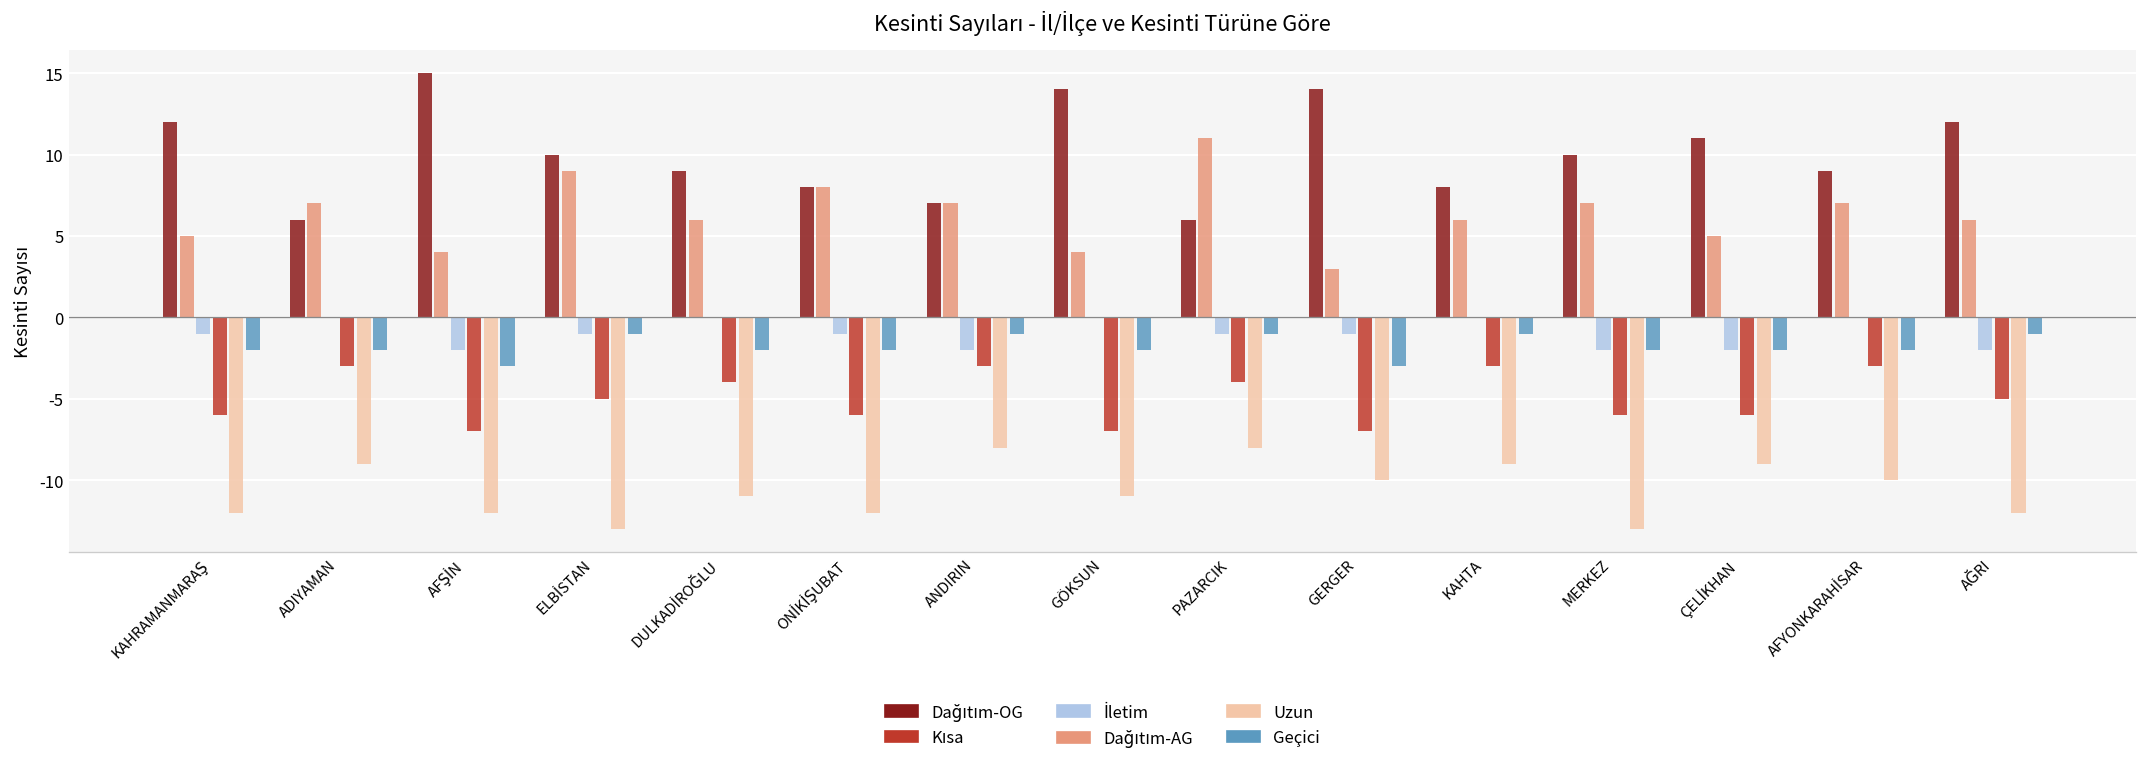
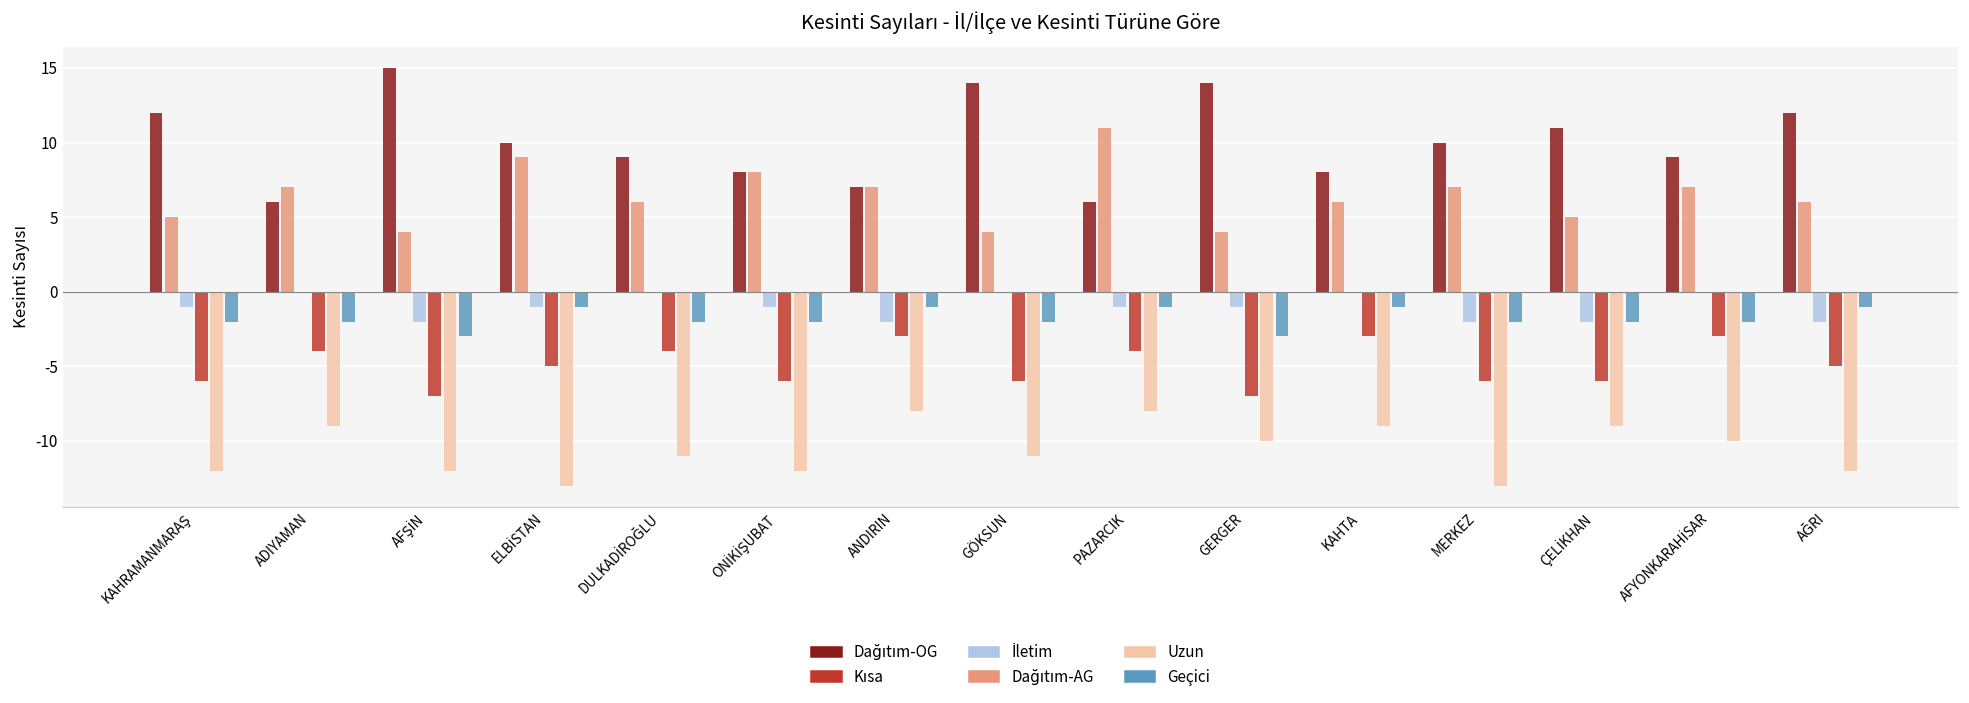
  {
    "Dağıtım-OG": {
      "KAHRAMANMARAŞ": 12.0,
      "ADIYAMAN": 6.0,
      "AFŞİN": 15.0,
      "ELBİSTAN": 10.0,
      "DULKADİROĞLU": 9.0,
      "ONİKİŞUBAT": 8.0,
      "ANDIRIN": 7.0,
      "GÖKSUN": 14.0,
      "PAZARCIK": 6.0,
      "GERGER": 14.0,
      "KAHTA": 8.0,
      "MERKEZ": 10.0,
      "ÇELİKHAN": 11.0,
      "AFYONKARAHİSAR": 9.0,
      "AĞRI": 12.0
    },
    "Dağıtım-AG": {
      "KAHRAMANMARAŞ": 5,
      "ADIYAMAN": 7,
      "AFŞİN": 4,
      "ELBİSTAN": 9,
      "DULKADİROĞLU": 6,
      "ONİKİŞUBAT": 8,
      "ANDIRIN": 7,
      "GÖKSUN": 4,
      "PAZARCIK": 11,
-     "GERGER": 3,
+     "GERGER": 4,
      "KAHTA": 6,
      "MERKEZ": 7,
      "ÇELİKHAN": 5,
      "AFYONKARAHİSAR": 7,
      "AĞRI": 6
    },
    "İletim": {
      "KAHRAMANMARAŞ": -1.0,
      "ADIYAMAN": 0.0,
      "AFŞİN": -2.0,
      "ELBİSTAN": -1.0,
      "DULKADİROĞLU": 0.0,
      "ONİKİŞUBAT": -1.0,
      "ANDIRIN": -2.0,
      "GÖKSUN": 0.0,
      "PAZARCIK": -1.0,
      "GERGER": -1.0,
      "KAHTA": 0.0,
      "MERKEZ": -2.0,
      "ÇELİKHAN": -2.0,
      "AFYONKARAHİSAR": 0.0,
      "AĞRI": -2.0
    },
    "Kısa": {
      "KAHRAMANMARAŞ": -6.0,
-     "ADIYAMAN": -3.0,
+     "ADIYAMAN": -4.0,
      "AFŞİN": -7.0,
      "ELBİSTAN": -5.0,
      "DULKADİROĞLU": -4.0,
      "ONİKİŞUBAT": -6.0,
      "ANDIRIN": -3.0,
-     "GÖKSUN": -7.0,
+     "GÖKSUN": -6.0,
      "PAZARCIK": -4.0,
      "GERGER": -7.0,
      "KAHTA": -3.0,
      "MERKEZ": -6.0,
      "ÇELİKHAN": -6.0,
      "AFYONKARAHİSAR": -3.0,
      "AĞRI": -5.0
    },
    "Uzun": {
      "KAHRAMANMARAŞ": -12.0,
      "ADIYAMAN": -9.0,
      "AFŞİN": -12.0,
      "ELBİSTAN": -13.0,
      "DULKADİROĞLU": -11.0,
      "ONİKİŞUBAT": -12.0,
      "ANDIRIN": -8.0,
      "GÖKSUN": -11.0,
      "PAZARCIK": -8.0,
      "GERGER": -10.0,
      "KAHTA": -9.0,
      "MERKEZ": -13.0,
      "ÇELİKHAN": -9.0,
      "AFYONKARAHİSAR": -10.0,
      "AĞRI": -12.0
    },
    "Geçici": {
      "KAHRAMANMARAŞ": -2.0,
      "ADIYAMAN": -2.0,
      "AFŞİN": -3.0,
      "ELBİSTAN": -1.0,
      "DULKADİROĞLU": -2.0,
      "ONİKİŞUBAT": -2.0,
      "ANDIRIN": -1.0,
      "GÖKSUN": -2.0,
      "PAZARCIK": -1.0,
      "GERGER": -3.0,
      "KAHTA": -1.0,
      "MERKEZ": -2.0,
      "ÇELİKHAN": -2.0,
      "AFYONKARAHİSAR": -2.0,
      "AĞRI": -1.0
    }
  }
